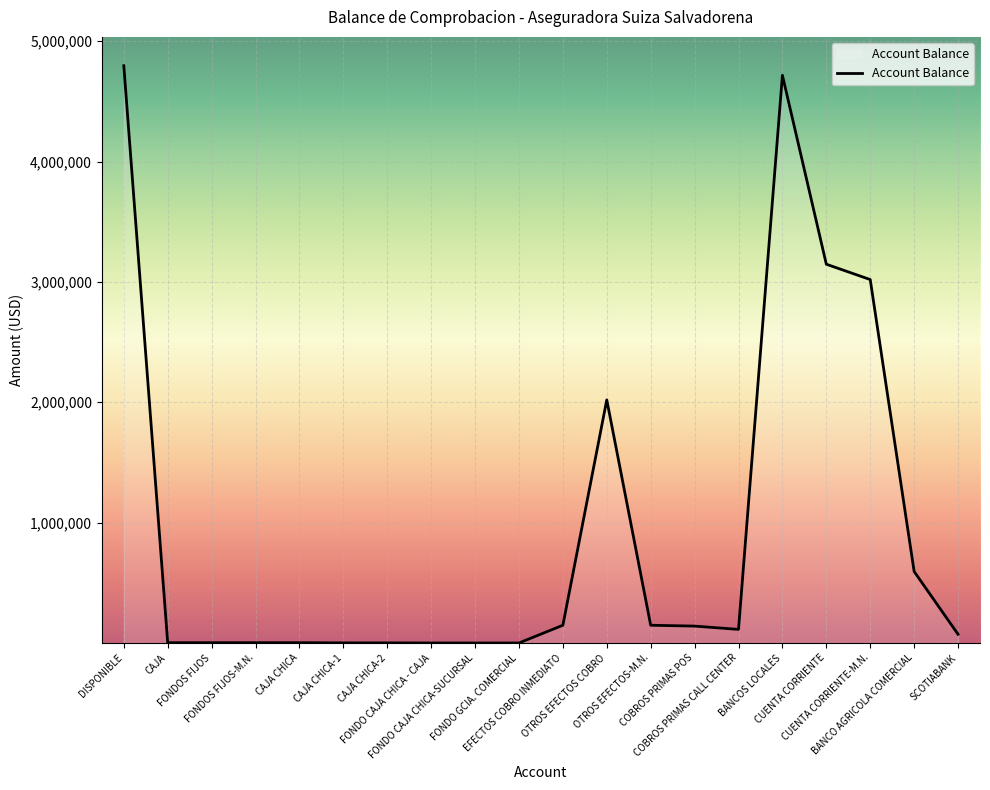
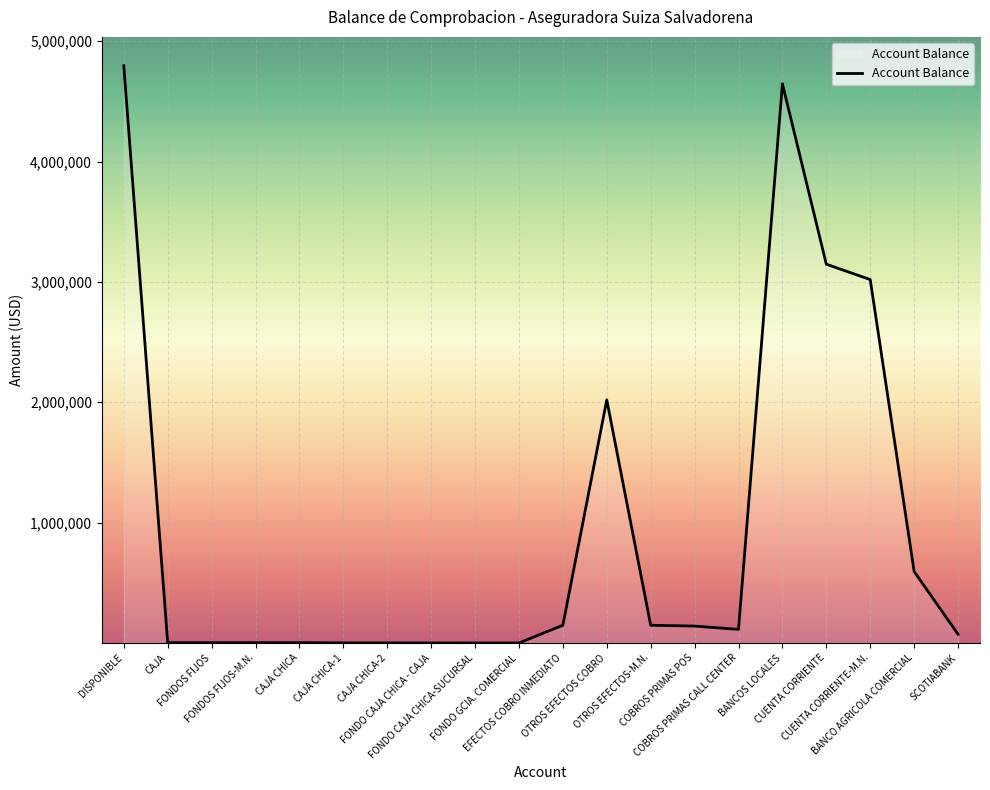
  {
    "DISPONIBLE": "4,800,000",
    "CAJA": "0",
    "FONDOS FIJOS": "0",
    "FONDOS FIJOS-M.N.": "0",
    "CAJA CHICA": "0",
    "CAJA CHICA-1": "0",
    "CAJA CHICA-2": "0",
    "FONDO CAJA CHICA - CAJA": "0",
    "FONDO CAJA CHICA-SUCURSAL": "0",
    "FONDO GCIA. COMERCIAL": "0",
    "EFECTOS COBRO INMEDIATO": "150,000",
    "OTROS EFECTOS COBRO": "2,020,000",
    "OTROS EFECTOS-M.N.": "150,000",
    "COBROS PRIMAS POS": "140,000",
    "COBROS PRIMAS CALL CENTER": "110,000",
-   "BANCOS LOCALES": "4,720,000",
+   "BANCOS LOCALES": "4,650,000",
    "CUENTA CORRIENTE": "3,150,000",
    "CUENTA CORRIENTE-M.N.": "3,020,000",
    "BANCO AGRICOLA COMERCIAL": "590,000",
    "SCOTIABANK": "70,000"
  }
